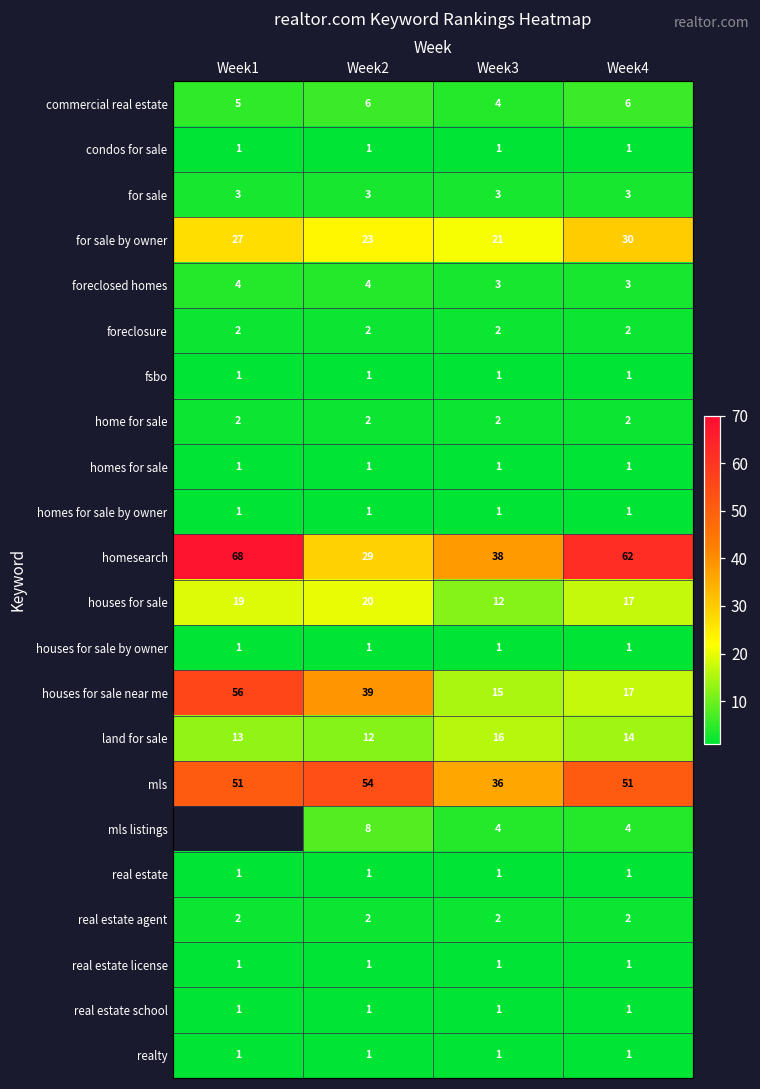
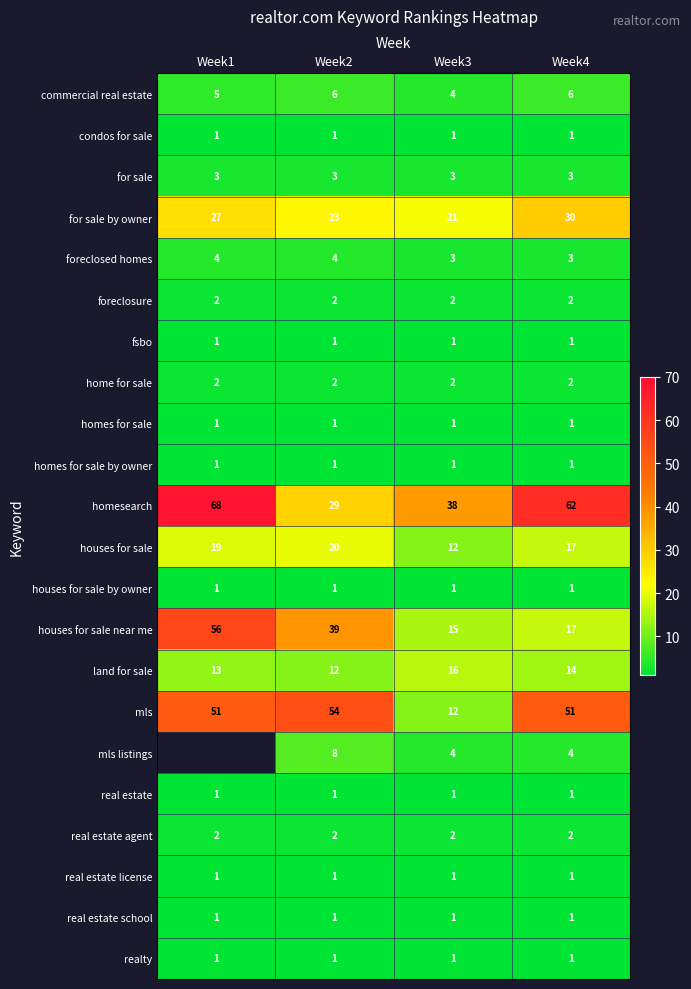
  {
    "commercial real estate": {
      "Week1": 5,
      "Week2": 6,
      "Week3": 4,
      "Week4": 6
    },
    "condos for sale": {
      "Week1": 1,
      "Week2": 1,
      "Week3": 1,
      "Week4": 1
    },
    "for sale": {
      "Week1": 3,
      "Week2": 3,
      "Week3": 3,
      "Week4": 3
    },
    "for sale by owner": {
      "Week1": 27,
      "Week2": 23,
      "Week3": 21,
      "Week4": 30
    },
    "foreclosed homes": {
      "Week1": 4,
      "Week2": 4,
      "Week3": 3,
      "Week4": 3
    },
    "foreclosure": {
      "Week1": 2,
      "Week2": 2,
      "Week3": 2,
      "Week4": 2
    },
    "fsbo": {
      "Week1": 1,
      "Week2": 1,
      "Week3": 1,
      "Week4": 1
    },
    "home for sale": {
      "Week1": 2,
      "Week2": 2,
      "Week3": 2,
      "Week4": 2
    },
    "homes for sale": {
      "Week1": 1,
      "Week2": 1,
      "Week3": 1,
      "Week4": 1
    },
    "homes for sale by owner": {
      "Week1": 1,
      "Week2": 1,
      "Week3": 1,
      "Week4": 1
    },
    "homesearch": {
      "Week1": 68,
      "Week2": 29,
      "Week3": 38,
      "Week4": 62
    },
    "houses for sale": {
      "Week1": 19,
      "Week2": 20,
      "Week3": 12,
      "Week4": 17
    },
    "houses for sale by owner": {
      "Week1": 1,
      "Week2": 1,
      "Week3": 1,
      "Week4": 1
    },
    "houses for sale near me": {
      "Week1": 56,
      "Week2": 39,
      "Week3": 15,
      "Week4": 17
    },
    "land for sale": {
      "Week1": 13,
      "Week2": 12,
      "Week3": 16,
      "Week4": 14
    },
    "mls": {
      "Week1": 51,
      "Week2": 54,
-     "Week3": 36,
+     "Week3": 12,
      "Week4": 51
    },
    "mls listings": {
      "Week2": 8,
      "Week3": 4,
      "Week4": 4
    },
    "real estate": {
      "Week1": 1,
      "Week2": 1,
      "Week3": 1,
      "Week4": 1
    },
    "real estate agent": {
      "Week1": 2,
      "Week2": 2,
      "Week3": 2,
      "Week4": 2
    },
    "real estate license": {
      "Week1": 1,
      "Week2": 1,
      "Week3": 1,
      "Week4": 1
    },
    "real estate school": {
      "Week1": 1,
      "Week2": 1,
      "Week3": 1,
      "Week4": 1
    },
    "realty": {
      "Week1": 1,
      "Week2": 1,
      "Week3": 1,
      "Week4": 1
    }
  }
